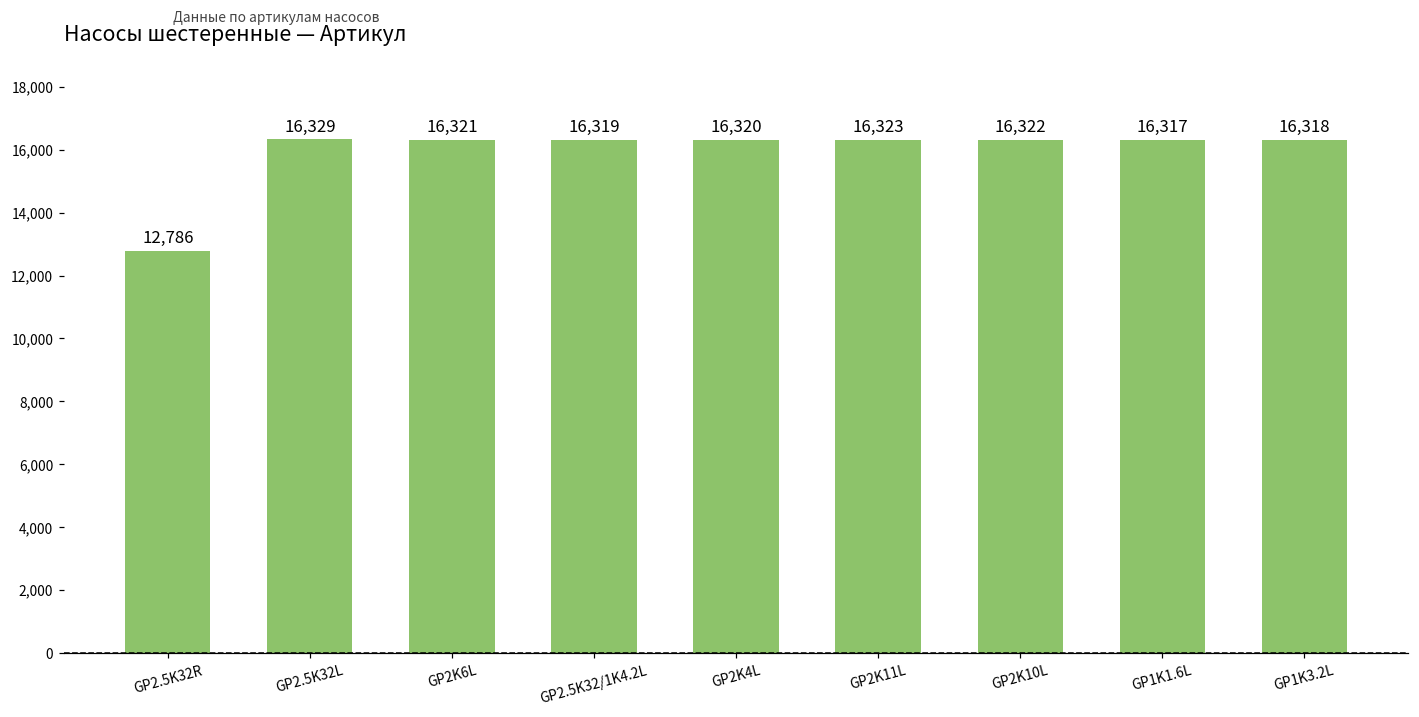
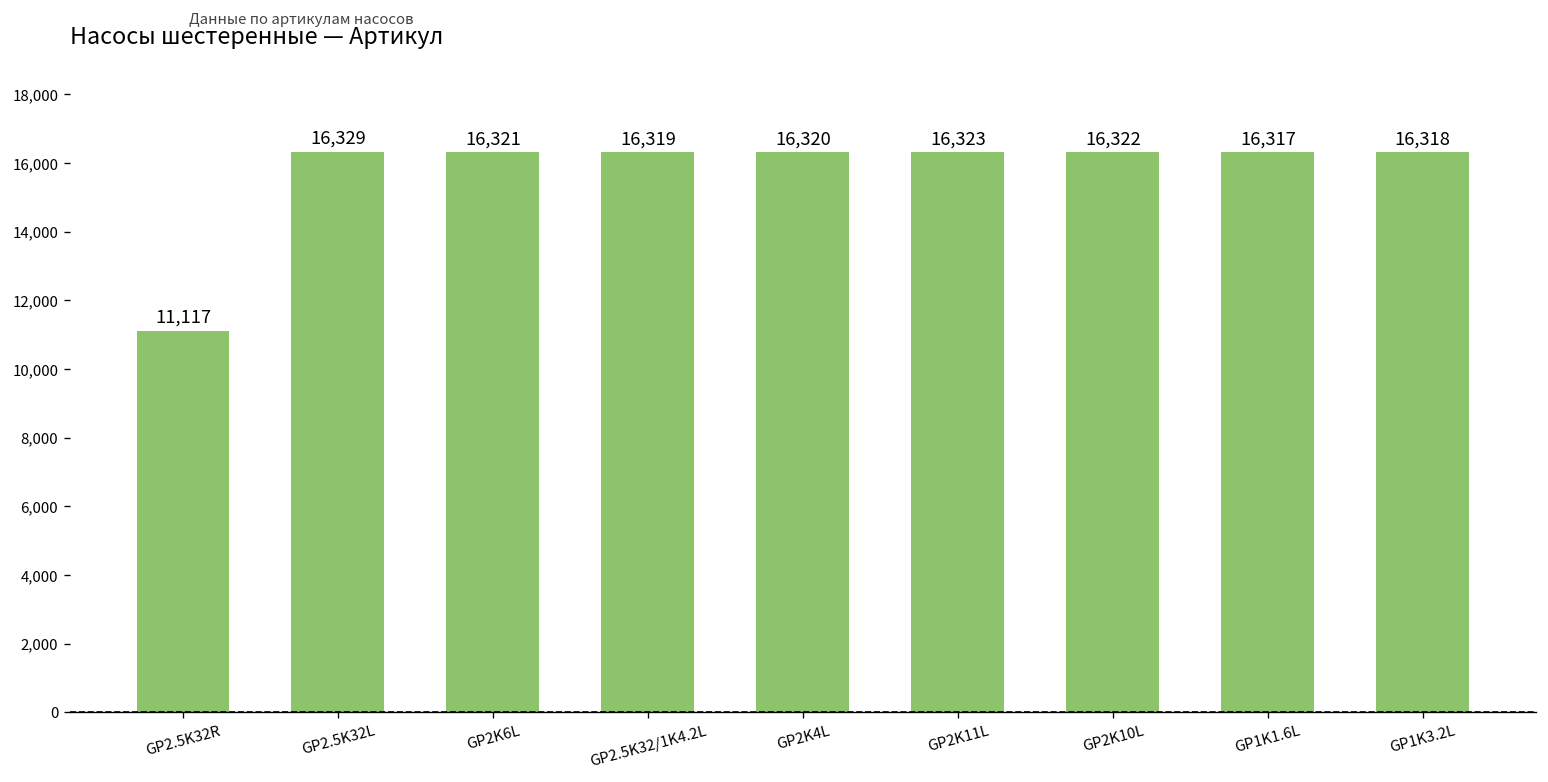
  {
-   "GP2.5K32R": "12,786",
+   "GP2.5K32R": "11,117",
    "GP2.5K32L": "16,329",
    "GP2K6L": "16,321",
    "GP2.5K32/1K4.2L": "16,319",
    "GP2K4L": "16,320",
    "GP2K11L": "16,323",
    "GP2K10L": "16,322",
    "GP1K1.6L": "16,317",
    "GP1K3.2L": "16,318"
  }
